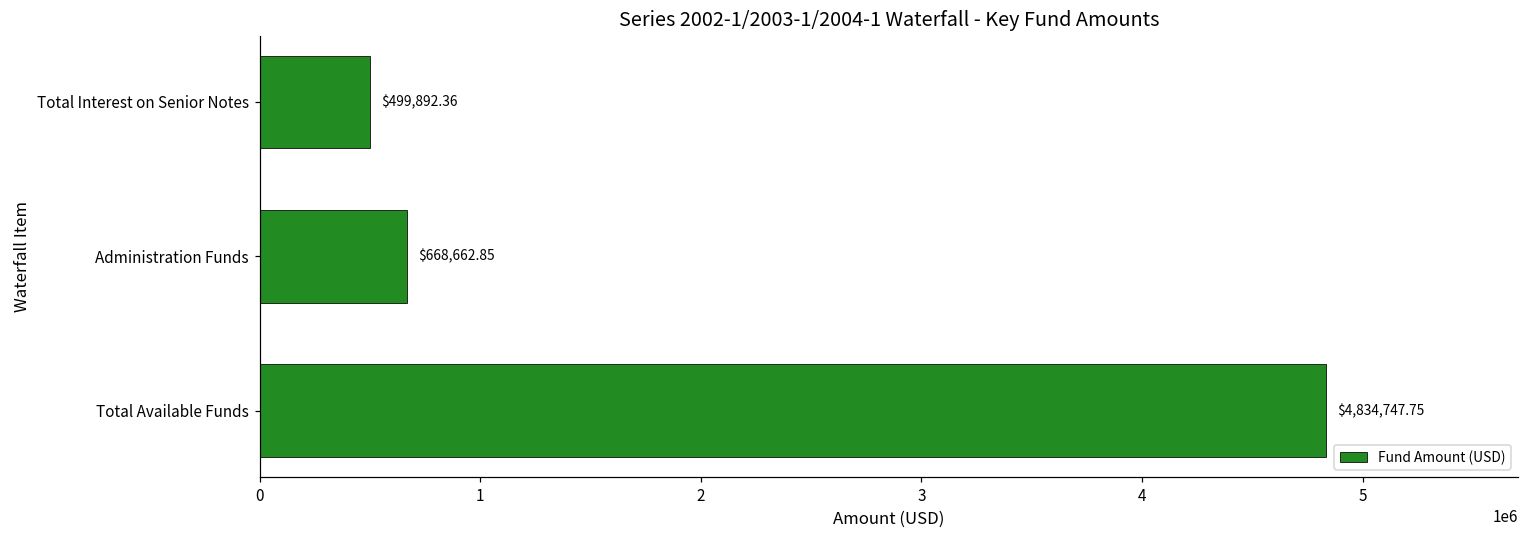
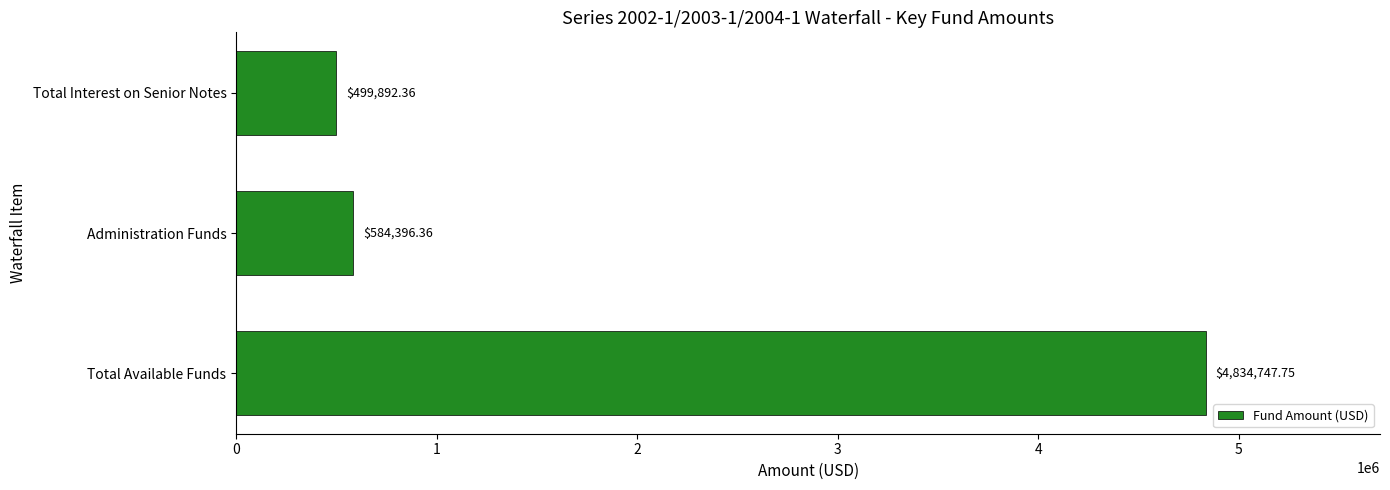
  {
    "Total Interest on Senior Notes": "$499,892.36",
-   "Administration Funds": "$668,662.85",
+   "Administration Funds": "$584,396.36",
    "Total Available Funds": "$4,834,747.75"
  }
